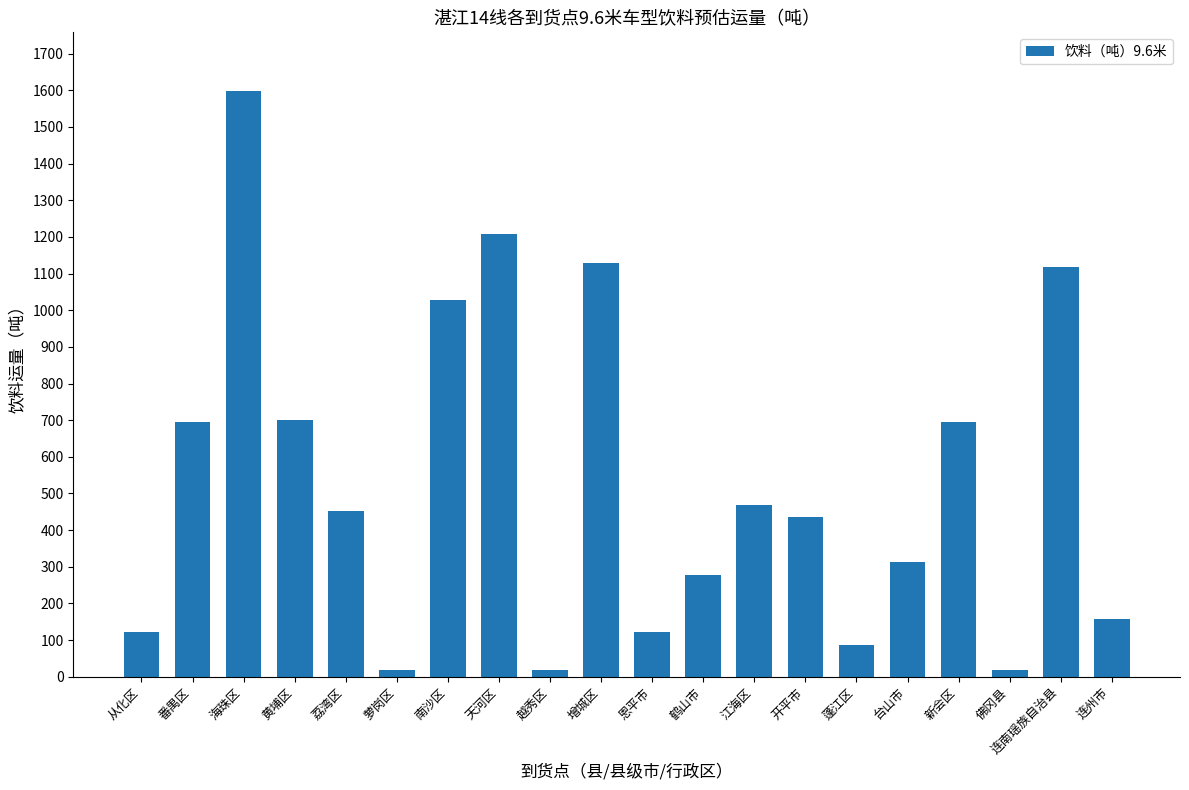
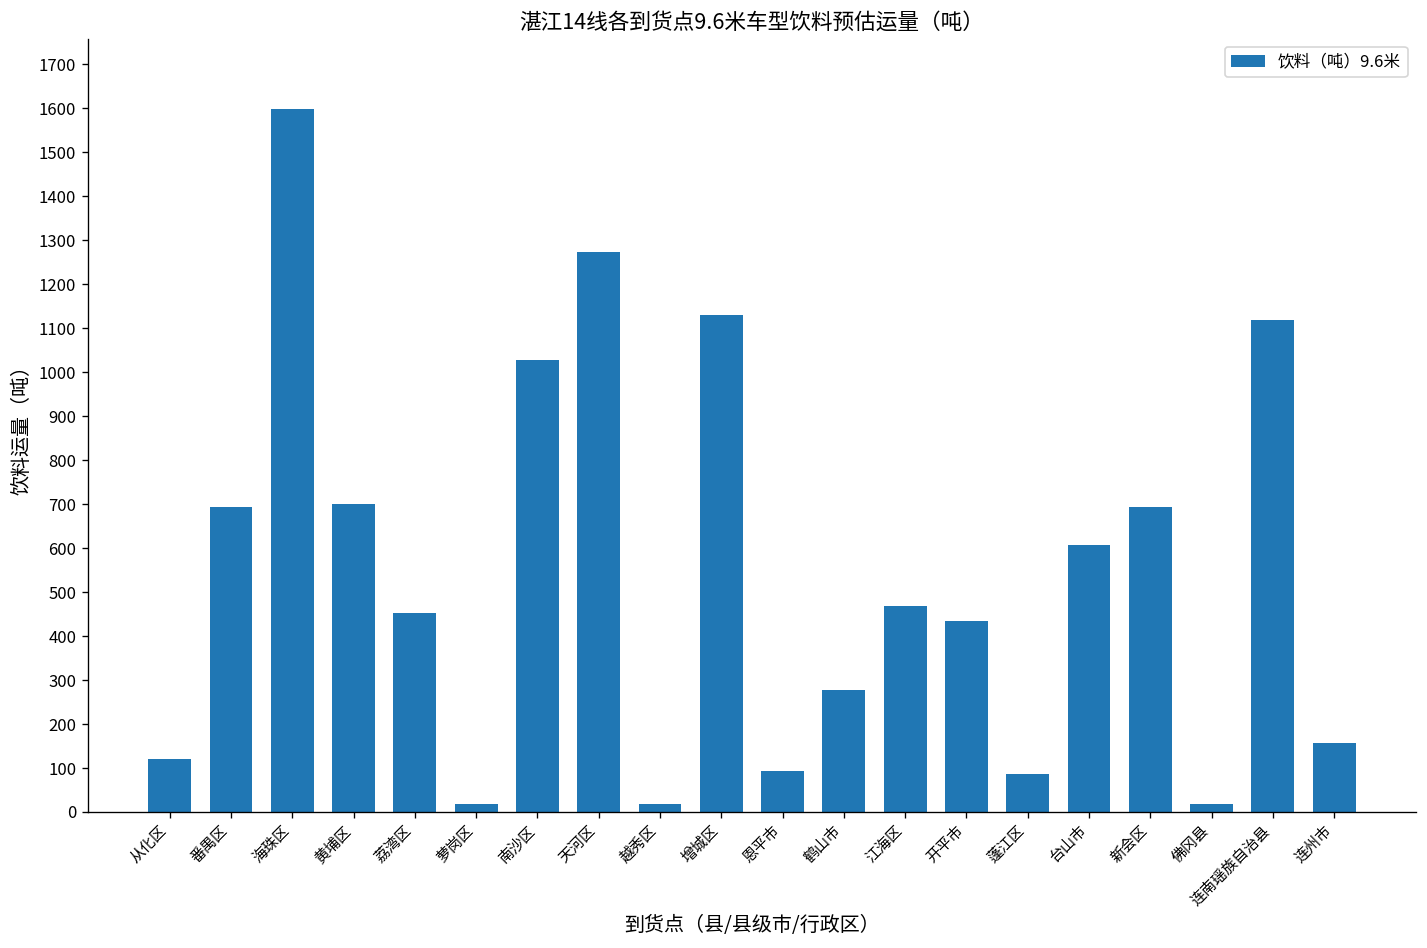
  {
    "从化区": 120,
    "番禺区": 690,
    "海珠区": 1600,
    "黄埔区": 700,
    "荔湾区": 450,
    "萝岗区": 20,
    "南沙区": 1030,
-   "天河区": 1210,
+   "天河区": 1270,
    "越秀区": 20,
    "增城区": 1130,
-   "恩平市": 120,
+   "恩平市": 90,
    "鹤山市": 280,
    "江海区": 470,
    "开平市": 430,
    "蓬江区": 90,
-   "台山市": 310,
+   "台山市": 610,
    "新会区": 690,
    "佛冈县": 20,
    "连南瑶族自治县": 1120,
    "连州市": 160
  }
